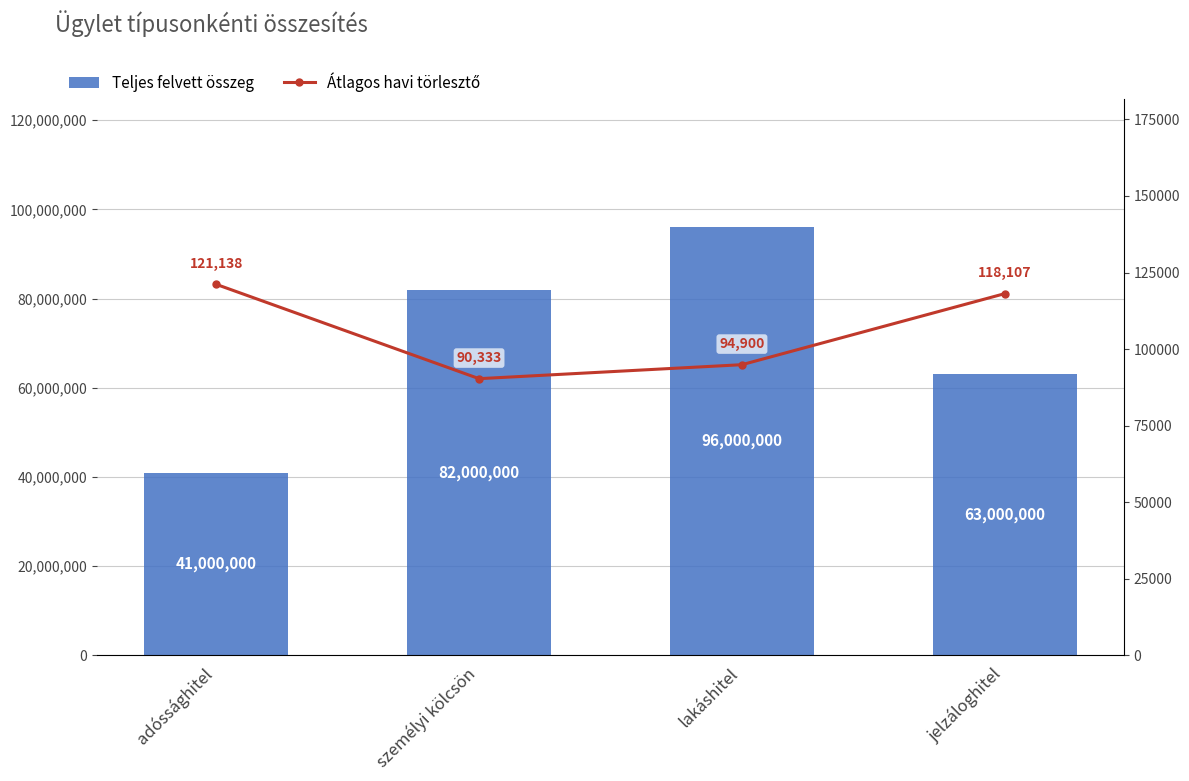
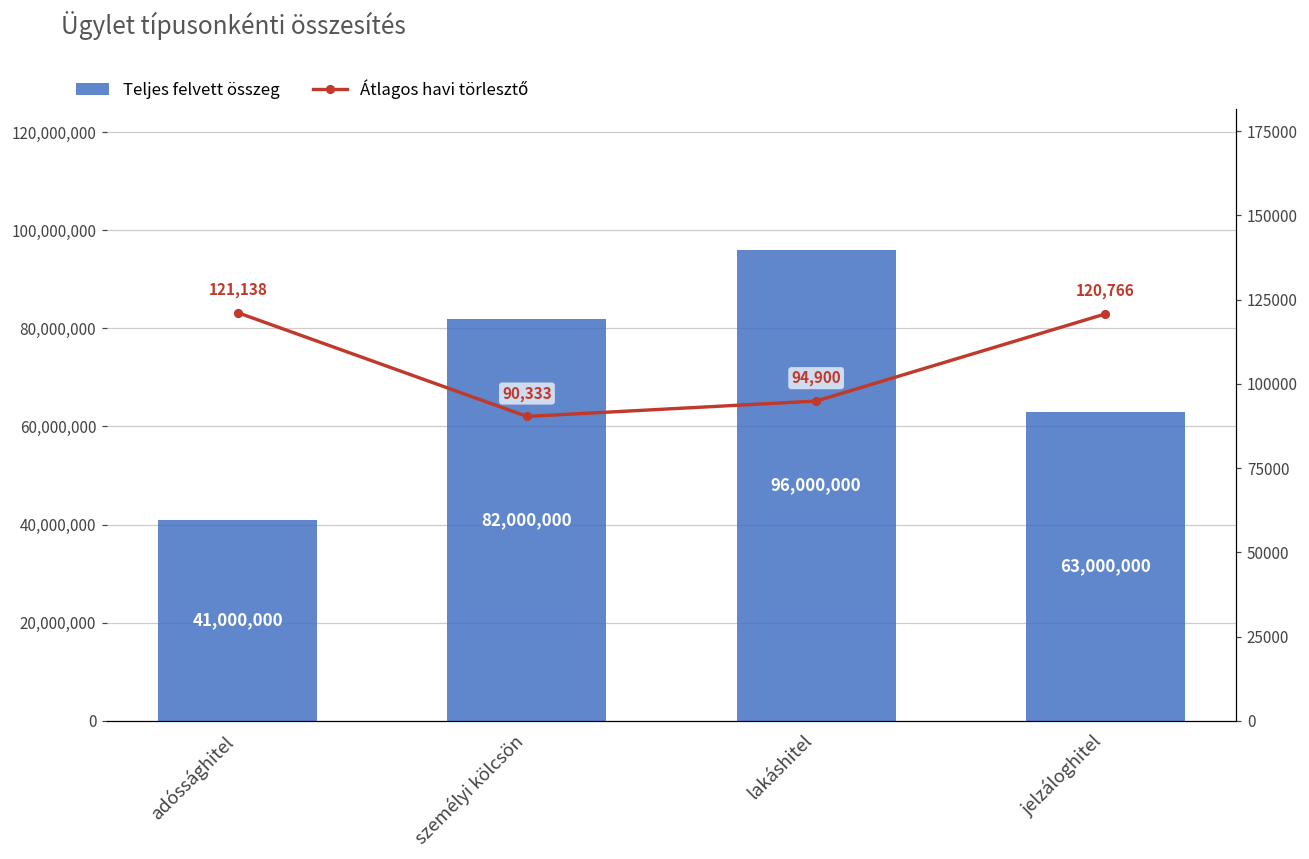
  {
    "Teljes felvett összeg": {
      "adóssághitel": "41,000,000",
      "személyi kölcsön": "82,000,000",
      "lakáshitel": "96,000,000",
      "jelzáloghitel": "63,000,000"
    },
    "Átlagos havi törlesztő": {
-     "jelzáloghitel": "118,107"
+     "jelzáloghitel": "120,766"
    }
  }
